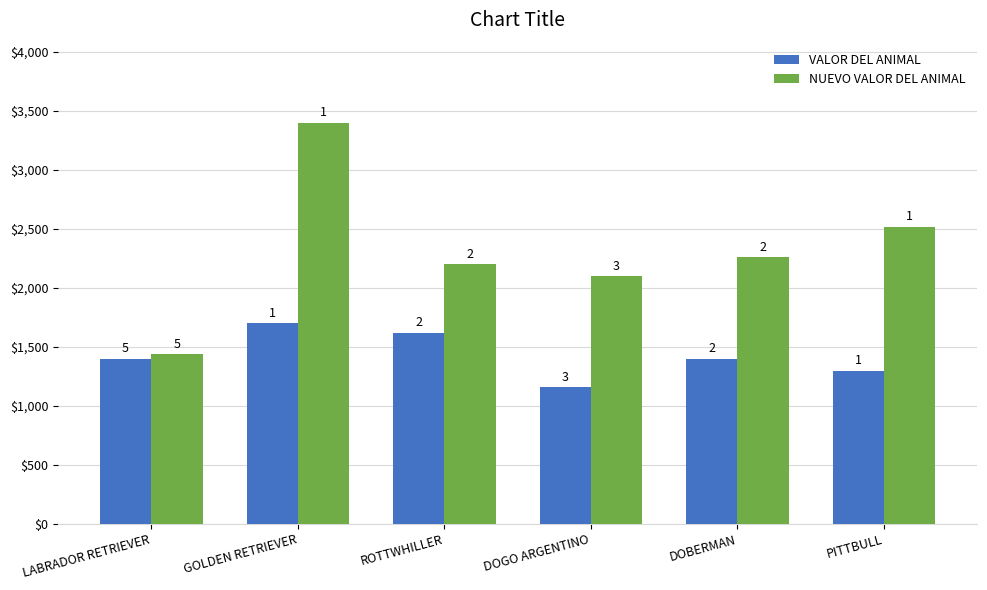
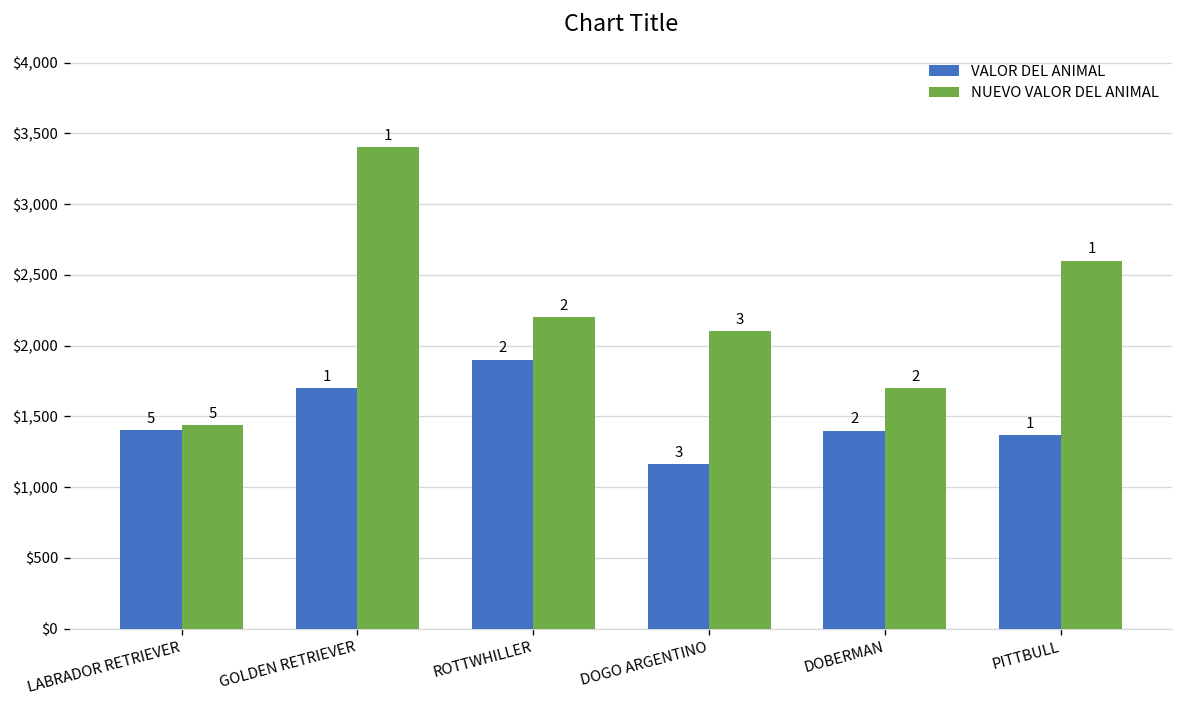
  {
    "VALOR DEL ANIMAL": {
-     "ROTTWHILLER": "$1,620",
-     "PITTBULL": "$1,300"
+     "ROTTWHILLER": "$1,900",
+     "PITTBULL": "$1,370"
    },
    "NUEVO VALOR DEL ANIMAL": {
-     "DOBERMAN": "$2,260",
-     "PITTBULL": "$2,520"
+     "DOBERMAN": "$1,700",
+     "PITTBULL": "$2,600"
    }
  }
